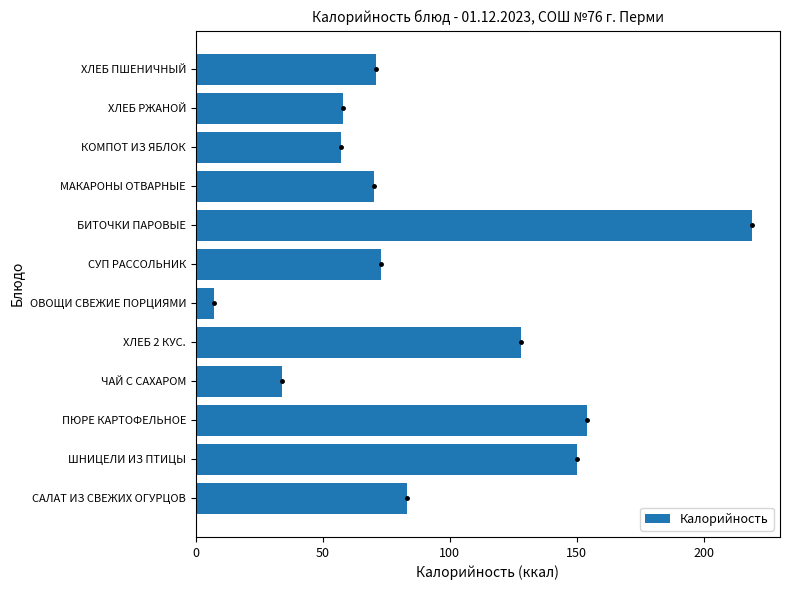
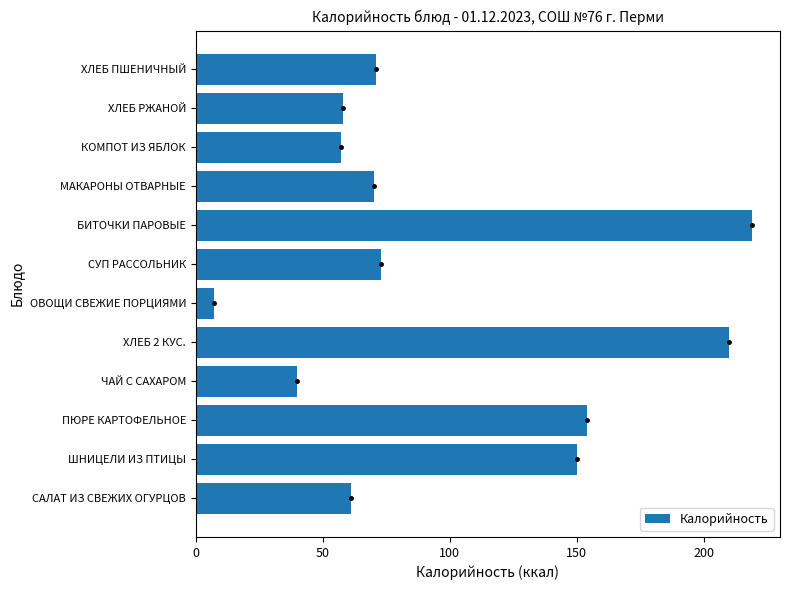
  {
    "Калорийность": {
      "ХЛЕБ ПШЕНИЧНЫЙ": 71,
      "ХЛЕБ РЖАНОЙ": 58,
      "КОМПОТ ИЗ ЯБЛОК": 57,
      "МАКАРОНЫ ОТВАРНЫЕ": 70,
      "БИТОЧКИ ПАРОВЫЕ": 219,
      "СУП РАССОЛЬНИК": 73,
      "ОВОЩИ СВЕЖИЕ ПОРЦИЯМИ": 7,
-     "ХЛЕБ 2 КУС.": 128,
-     "ЧАЙ С САХАРОМ": 34,
+     "ХЛЕБ 2 КУС.": 210,
+     "ЧАЙ С САХАРОМ": 40,
      "ПЮРЕ КАРТОФЕЛЬНОЕ": 154,
      "ШНИЦЕЛИ ИЗ ПТИЦЫ": 150,
-     "САЛАТ ИЗ СВЕЖИХ ОГУРЦОВ": 83
+     "САЛАТ ИЗ СВЕЖИХ ОГУРЦОВ": 61
    }
  }
